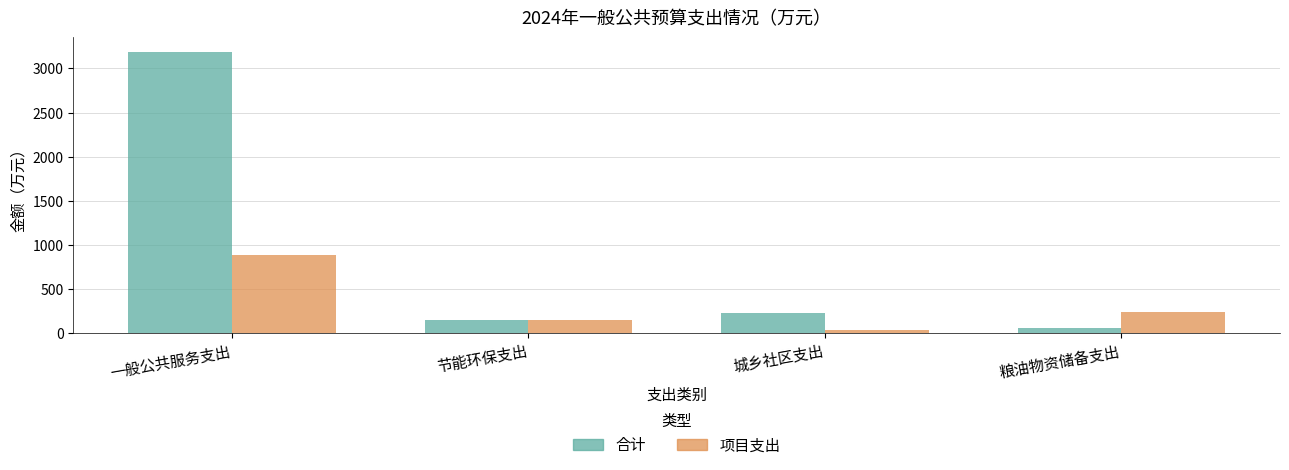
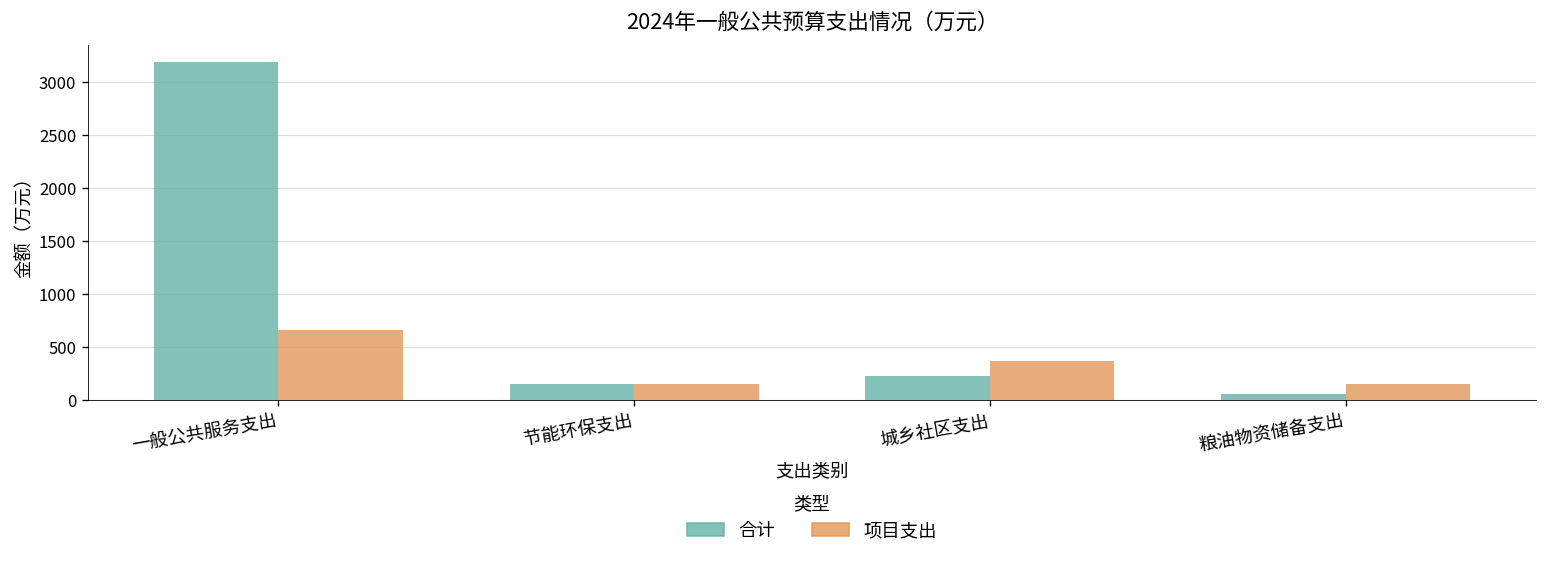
  {
    "合计": {
      "一般公共服务支出": 3200,
      "节能环保支出": 200,
      "城乡社区支出": 200,
      "粮油物资储备支出": 100
    },
    "项目支出": {
-     "一般公共服务支出": 900,
+     "一般公共服务支出": 700,
      "节能环保支出": 200,
-     "城乡社区支出": 0,
-     "粮油物资储备支出": 250
+     "城乡社区支出": 400,
+     "粮油物资储备支出": 150
    }
  }
